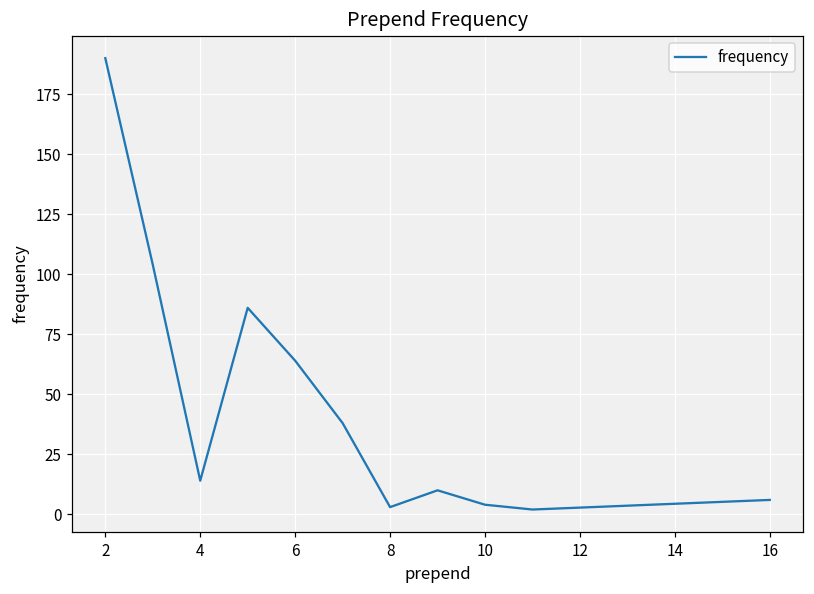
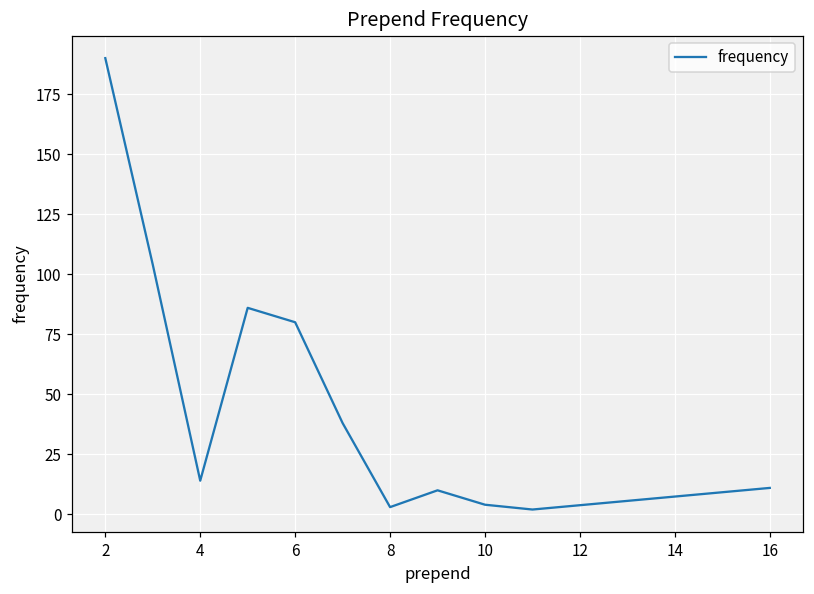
  {
    "2": 190,
    "4": 14,
-   "6": 64,
+   "6": 80,
    "8": 3,
    "10": 4,
-   "16": 6
+   "16": 11
  }
